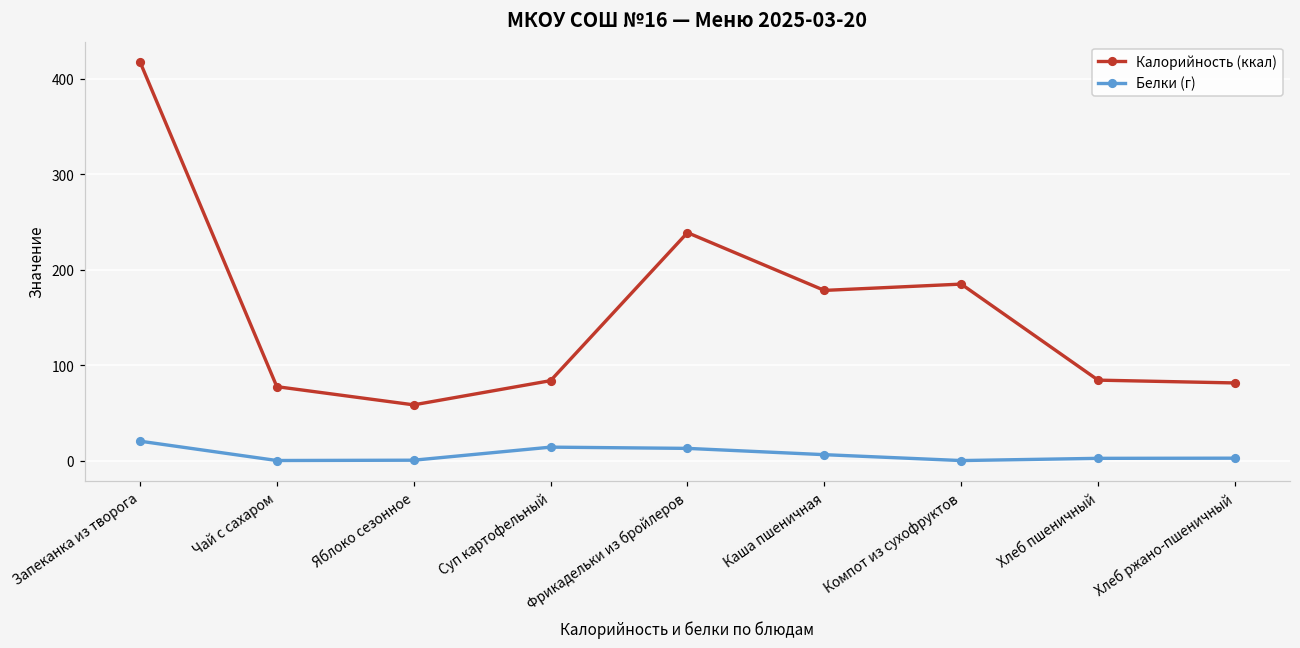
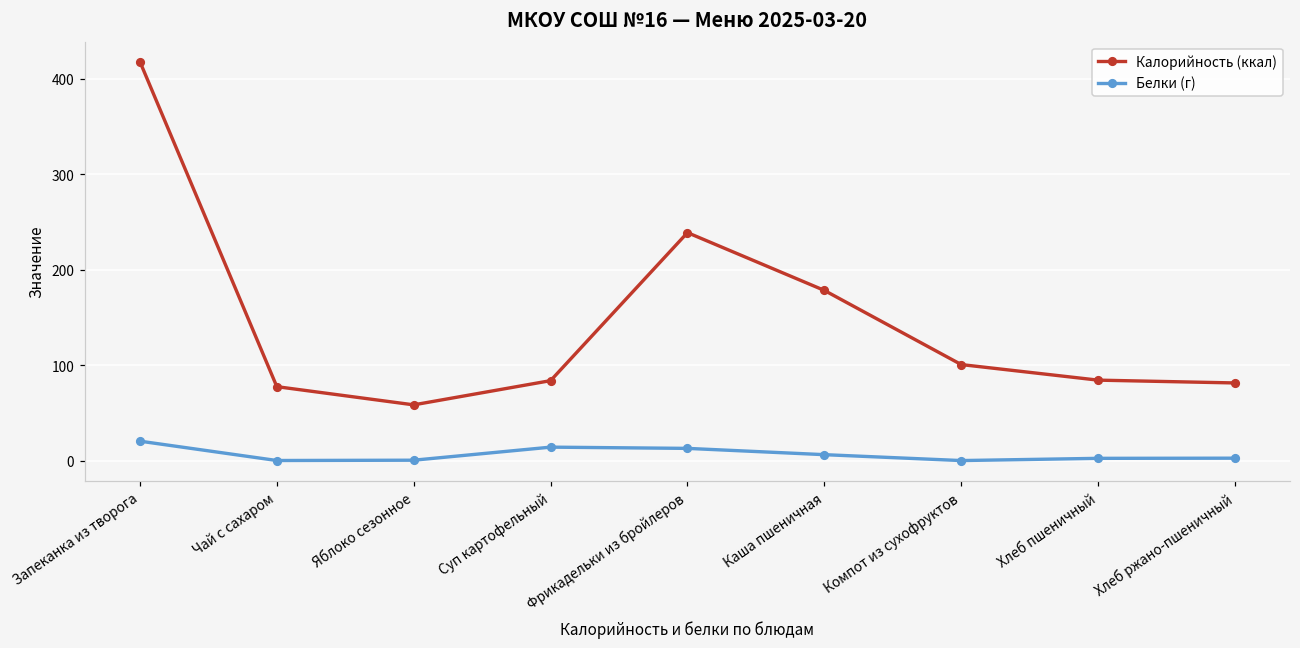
  {
    "Калорийность (ккал)": {
      "Запеканка из творога": 420,
      "Чай с сахаром": 80,
      "Яблоко сезонное": 60,
      "Суп картофельный": 80,
      "Фрикадельки из бройлеров": 240,
      "Каша пшеничная": 180,
-     "Компот из сухофруктов": 190,
+     "Компот из сухофруктов": 100,
      "Хлеб пшеничный": 80,
      "Хлеб ржано-пшеничный": 80
    },
    "Белки (г)": {
      "Запеканка из творога": 20,
      "Чай с сахаром": 0,
      "Яблоко сезонное": 0,
      "Суп картофельный": 10,
      "Фрикадельки из бройлеров": 10,
      "Каша пшеничная": 10,
      "Компот из сухофруктов": 0,
      "Хлеб пшеничный": 0,
      "Хлеб ржано-пшеничный": 0
    }
  }
